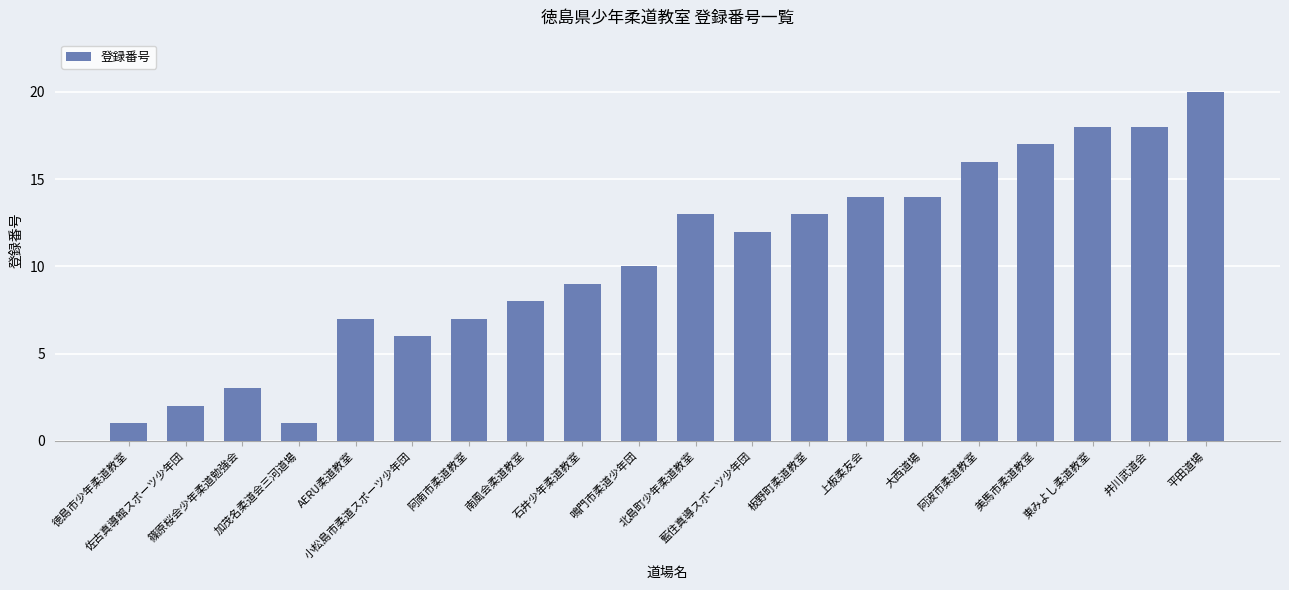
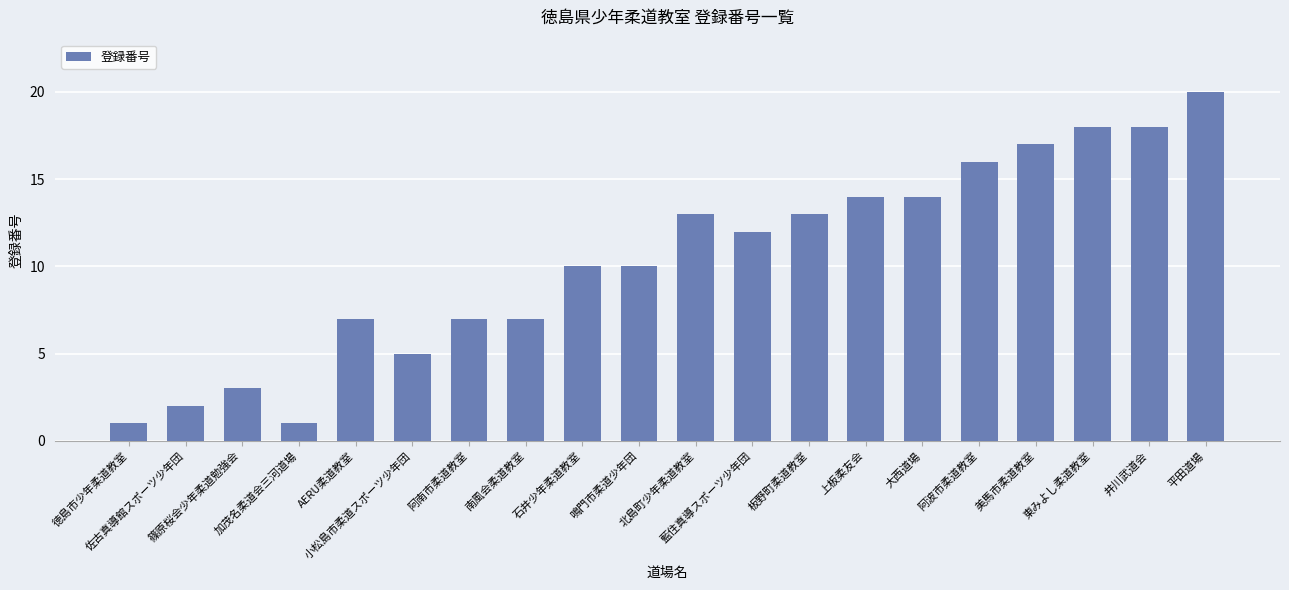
  {
    "徳島市少年柔道教室": 1,
    "佐古真導館スポーツ少年団": 2,
    "篠原桜会少年柔道勉強会": 3,
    "加茂名柔道会三河道場": 1,
    "AERU柔道教室": 7,
-   "小松島市柔道スポーツ少年団": 6,
+   "小松島市柔道スポーツ少年団": 5,
    "阿南市柔道教室": 7,
-   "南風会柔道教室": 8,
-   "石井少年柔道教室": 9,
+   "南風会柔道教室": 7,
+   "石井少年柔道教室": 10,
    "鳴門市柔道少年団": 10,
    "北島町少年柔道教室": 13,
    "藍住真導スポーツ少年団": 12,
    "板野町柔道教室": 13,
    "上板柔友会": 14,
    "大西道場": 14,
    "阿波市柔道教室": 16,
    "美馬市柔道教室": 17,
    "東みよし柔道教室": 18,
    "井川武道会": 18,
    "平田道場": 20
  }
